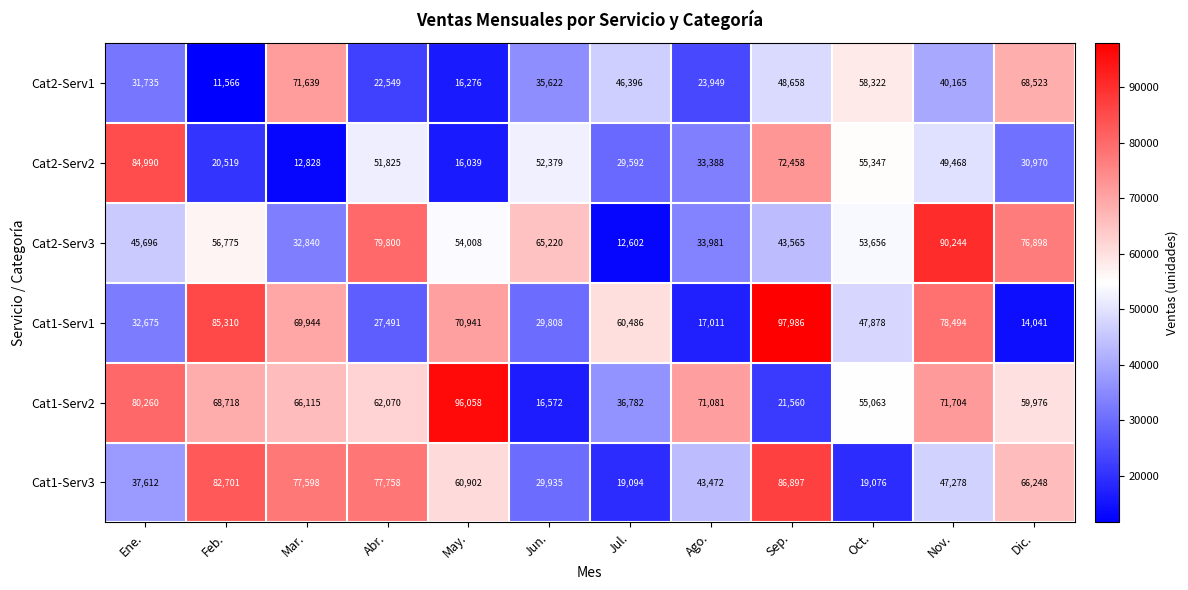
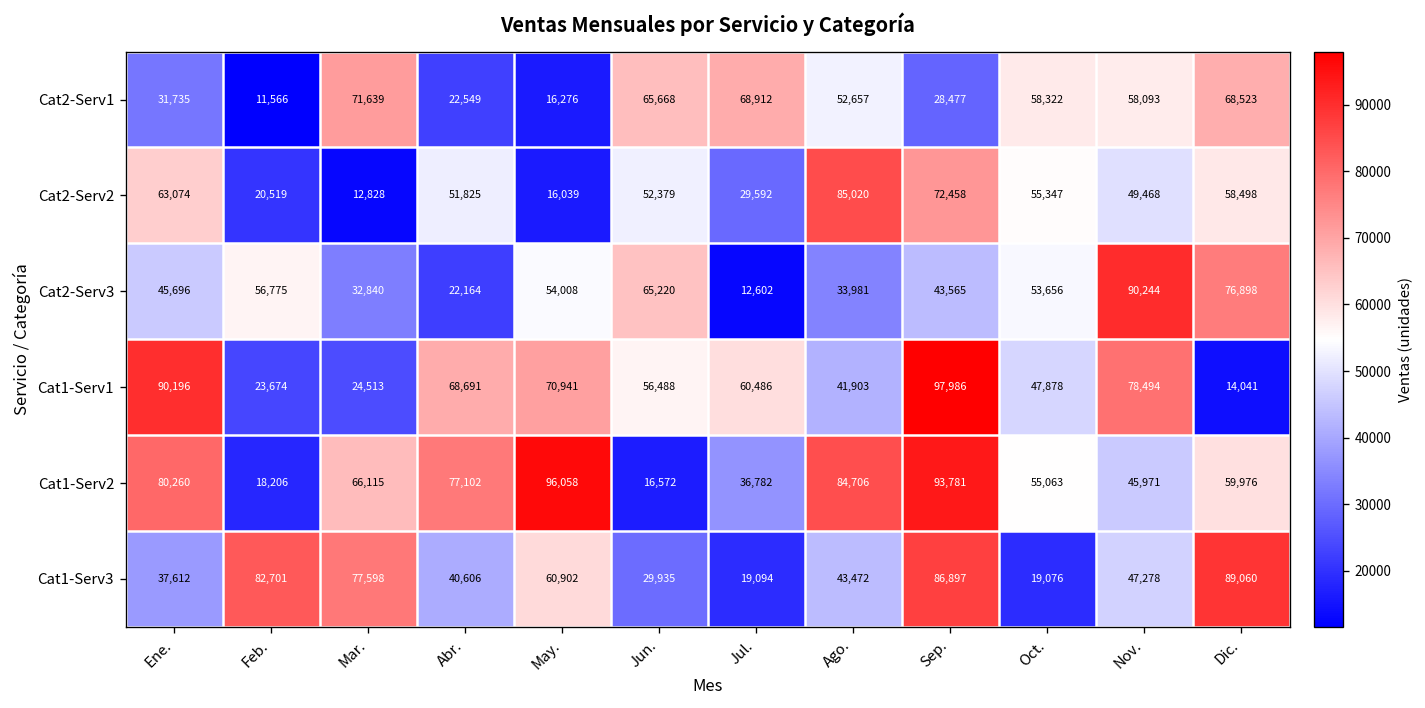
  {
    "Cat2-Serv1": {
      "Ene.": "31,735",
      "Feb.": "11,566",
      "Mar.": "71,639",
      "Abr.": "22,549",
      "May.": "16,276",
-     "Jun.": "35,622",
-     "Jul.": "46,396",
-     "Ago.": "23,949",
-     "Sep.": "48,658",
+     "Jun.": "65,668",
+     "Jul.": "68,912",
+     "Ago.": "52,657",
+     "Sep.": "28,477",
      "Oct.": "58,322",
-     "Nov.": "40,165",
+     "Nov.": "58,093",
      "Dic.": "68,523"
    },
    "Cat2-Serv2": {
-     "Ene.": "84,990",
+     "Ene.": "63,074",
      "Feb.": "20,519",
      "Mar.": "12,828",
      "Abr.": "51,825",
      "May.": "16,039",
      "Jun.": "52,379",
      "Jul.": "29,592",
-     "Ago.": "33,388",
+     "Ago.": "85,020",
      "Sep.": "72,458",
      "Oct.": "55,347",
      "Nov.": "49,468",
-     "Dic.": "30,970"
+     "Dic.": "58,498"
    },
    "Cat2-Serv3": {
      "Ene.": "45,696",
      "Feb.": "56,775",
      "Mar.": "32,840",
-     "Abr.": "79,800",
+     "Abr.": "22,164",
      "May.": "54,008",
      "Jun.": "65,220",
      "Jul.": "12,602",
      "Ago.": "33,981",
      "Sep.": "43,565",
      "Oct.": "53,656",
      "Nov.": "90,244",
      "Dic.": "76,898"
    },
    "Cat1-Serv1": {
-     "Ene.": "32,675",
-     "Feb.": "85,310",
-     "Mar.": "69,944",
-     "Abr.": "27,491",
+     "Ene.": "90,196",
+     "Feb.": "23,674",
+     "Mar.": "24,513",
+     "Abr.": "68,691",
      "May.": "70,941",
-     "Jun.": "29,808",
+     "Jun.": "56,488",
      "Jul.": "60,486",
-     "Ago.": "17,011",
+     "Ago.": "41,903",
      "Sep.": "97,986",
      "Oct.": "47,878",
      "Nov.": "78,494",
      "Dic.": "14,041"
    },
    "Cat1-Serv2": {
      "Ene.": "80,260",
-     "Feb.": "68,718",
+     "Feb.": "18,206",
      "Mar.": "66,115",
-     "Abr.": "62,070",
+     "Abr.": "77,102",
      "May.": "96,058",
      "Jun.": "16,572",
      "Jul.": "36,782",
-     "Ago.": "71,081",
-     "Sep.": "21,560",
+     "Ago.": "84,706",
+     "Sep.": "93,781",
      "Oct.": "55,063",
-     "Nov.": "71,704",
+     "Nov.": "45,971",
      "Dic.": "59,976"
    },
    "Cat1-Serv3": {
      "Ene.": "37,612",
      "Feb.": "82,701",
      "Mar.": "77,598",
-     "Abr.": "77,758",
+     "Abr.": "40,606",
      "May.": "60,902",
      "Jun.": "29,935",
      "Jul.": "19,094",
      "Ago.": "43,472",
      "Sep.": "86,897",
      "Oct.": "19,076",
      "Nov.": "47,278",
-     "Dic.": "66,248"
+     "Dic.": "89,060"
    }
  }
